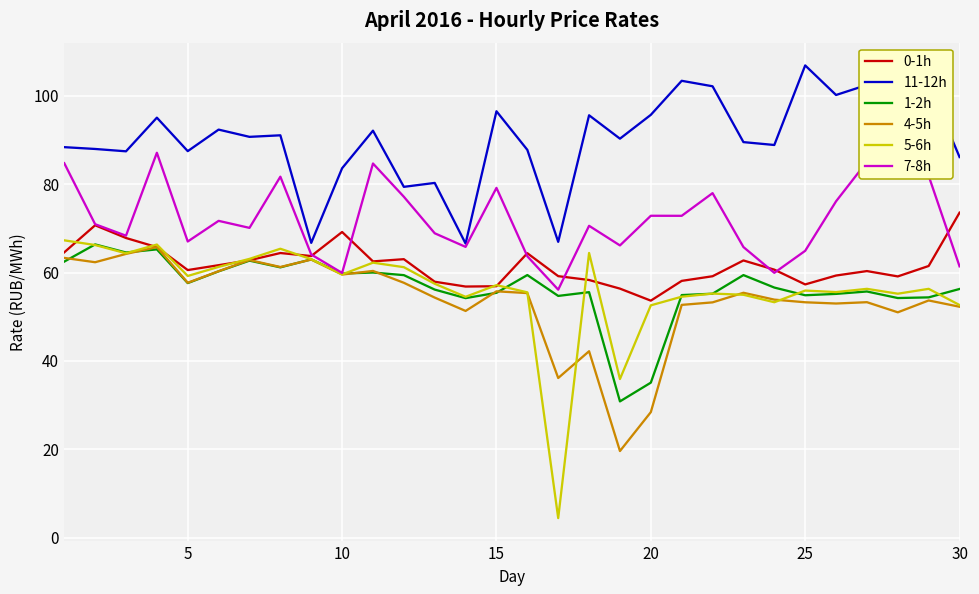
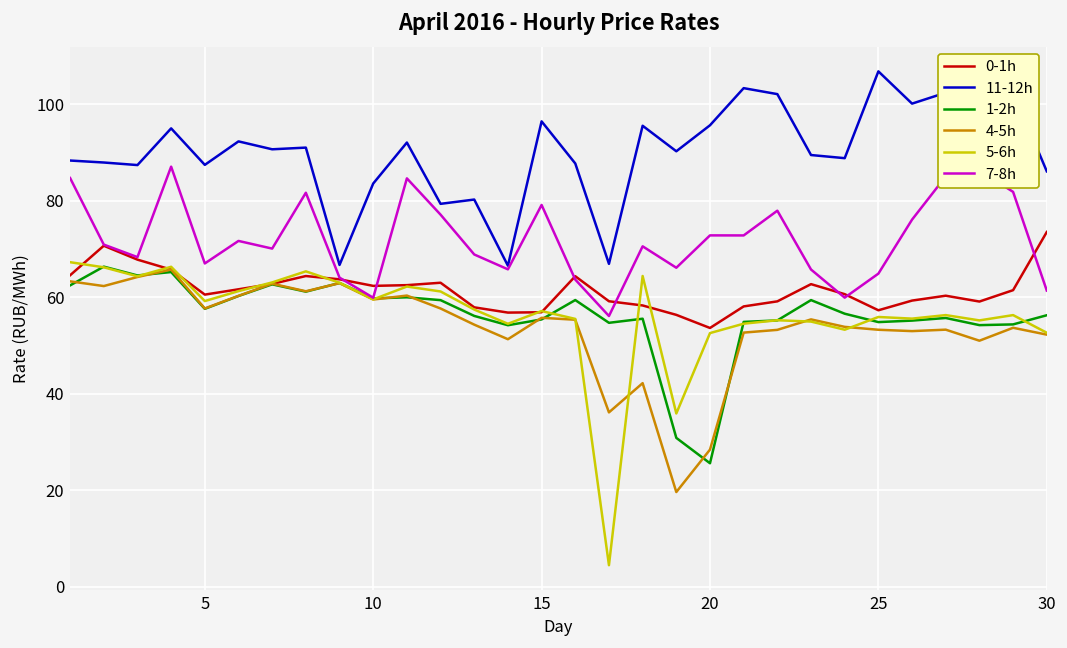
  {
    "0-1h": {
      "5": 61,
-     "10": 69,
+     "10": 62,
      "20": 54,
      "25": 57,
      "30": 74
    },
    "11-12h": {
      "5": 87,
      "10": 84,
      "15": 96,
      "20": 96,
      "25": 107,
      "30": 86
    },
    "1-2h": {
-     "20": 35,
+     "20": 26,
      "25": 55,
      "30": 56
    },
    "4-5h": {
      "20": 28,
      "25": 53
    },
    "5-6h": {
      "5": 59,
      "20": 53,
      "25": 56
    },
    "7-8h": {
      "5": 67,
      "15": 79,
      "20": 73,
      "25": 65,
      "30": 61
    }
  }
